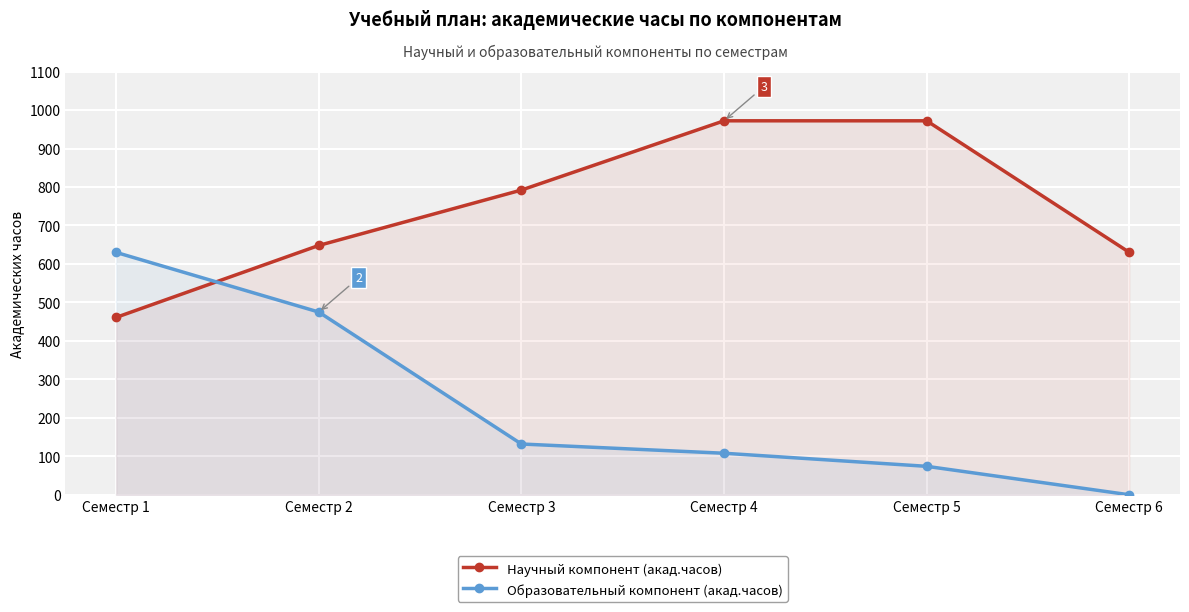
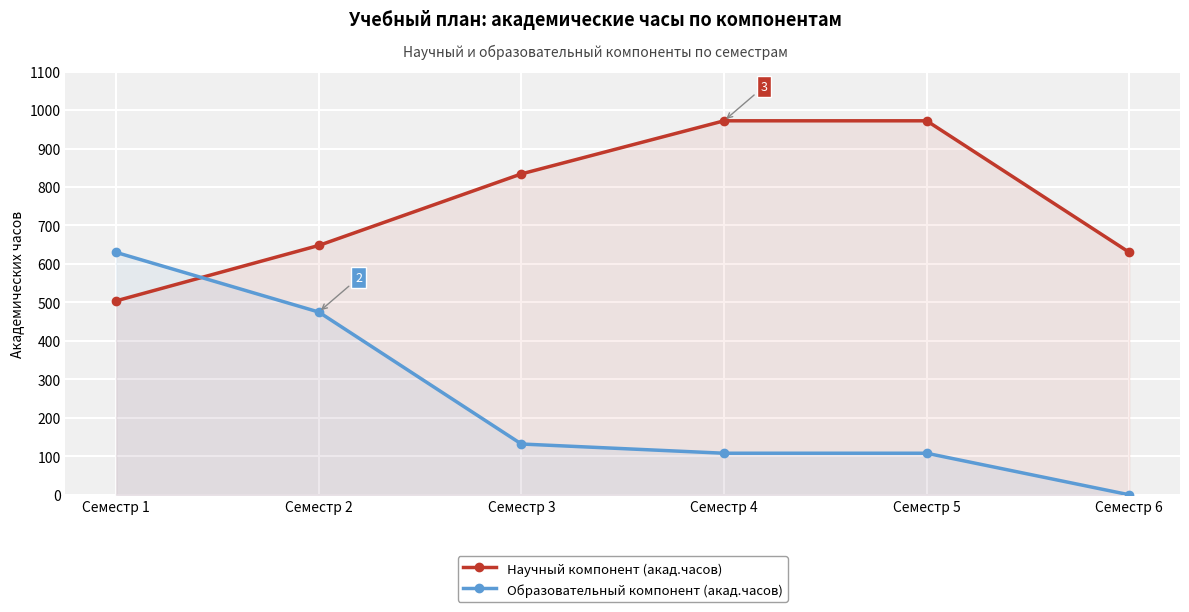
  {
    "Научный компонент (акад.часов)": {
-     "Семестр 1": 460,
+     "Семестр 1": 500,
      "Семестр 2": 650,
-     "Семестр 3": 790,
+     "Семестр 3": 830,
      "Семестр 4": 970,
      "Семестр 5": 970,
      "Семестр 6": 630
    },
    "Образовательный компонент (акад.часов)": {
      "Семестр 1": 630,
      "Семестр 2": 480,
      "Семестр 3": 130,
      "Семестр 4": 110,
-     "Семестр 5": 70,
+     "Семестр 5": 110,
      "Семестр 6": 0
    }
  }
